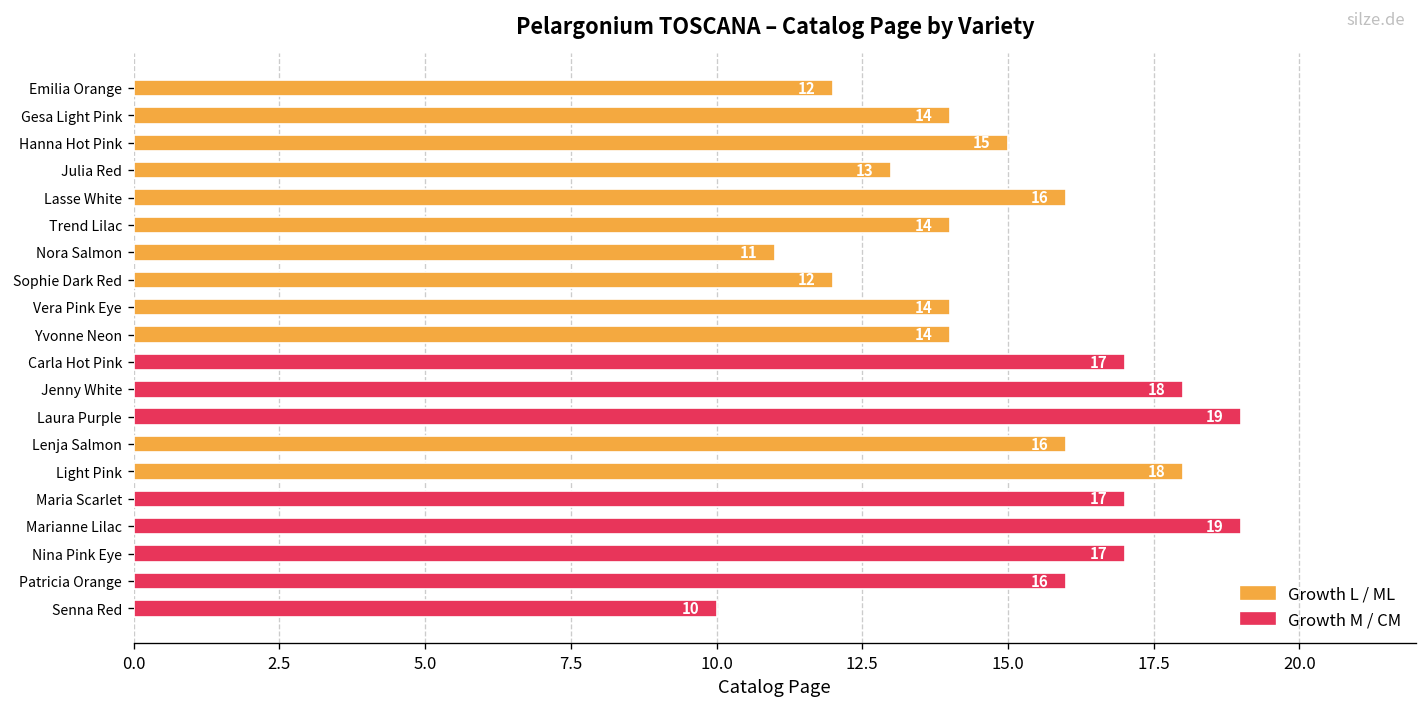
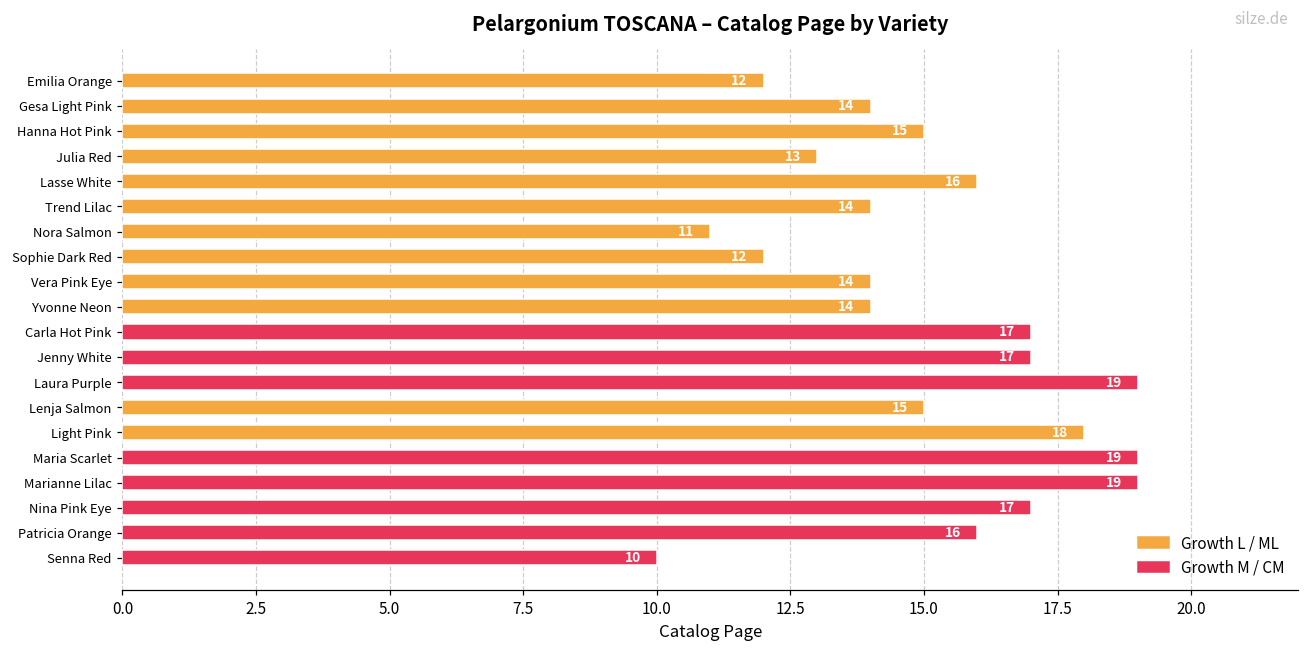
  {
    "Emilia Orange": 12,
    "Gesa Light Pink": 14,
    "Hanna Hot Pink": 15,
    "Julia Red": 13,
    "Lasse White": 16,
    "Trend Lilac": 14,
    "Nora Salmon": 11,
    "Sophie Dark Red": 12,
    "Vera Pink Eye": 14,
    "Yvonne Neon": 14,
    "Carla Hot Pink": 17,
-   "Jenny White": 18,
+   "Jenny White": 17,
    "Laura Purple": 19,
-   "Lenja Salmon": 16,
+   "Lenja Salmon": 15,
    "Light Pink": 18,
-   "Maria Scarlet": 17,
+   "Maria Scarlet": 19,
    "Marianne Lilac": 19,
    "Nina Pink Eye": 17,
    "Patricia Orange": 16,
    "Senna Red": 10
  }
